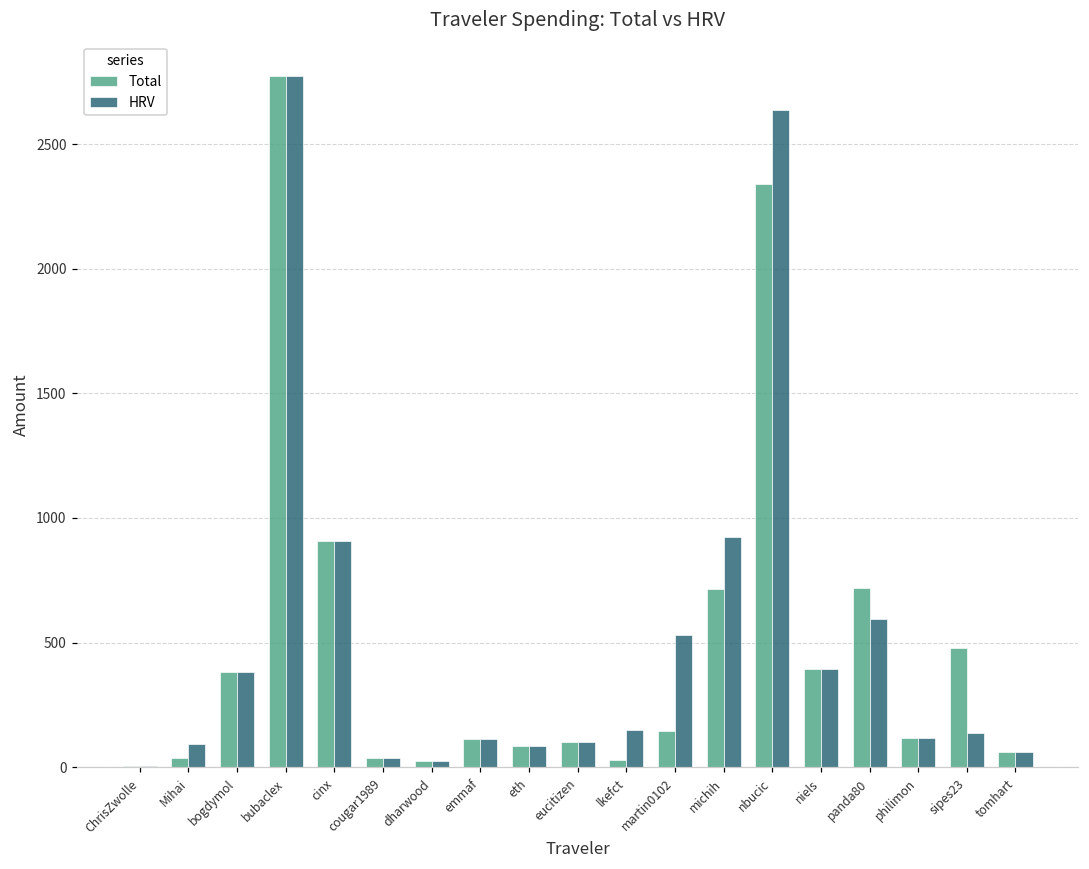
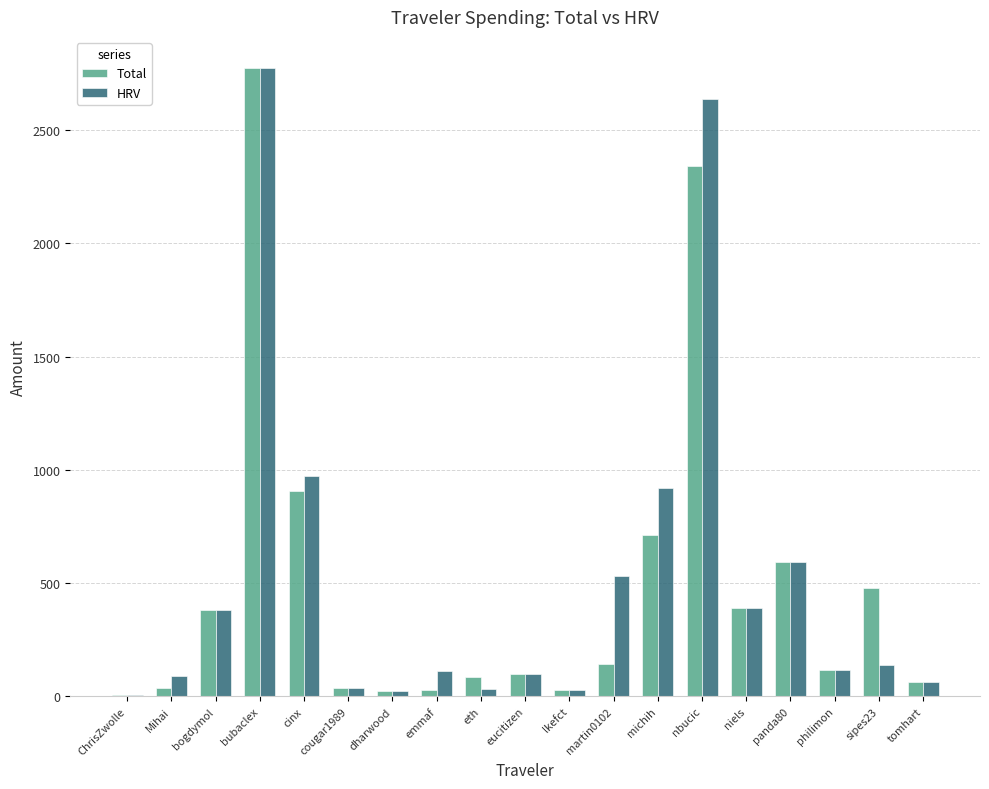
  {
    "Total": {
      "Mihai": 40,
      "bogdymol": 380,
      "bubaclex": 2770,
      "cinx": 910,
      "cougar1989": 40,
      "dharwood": 30,
-     "emmaf": 110,
+     "emmaf": 30,
      "eth": 90,
      "eucitizen": 100,
      "lkefct": 30,
      "martin0102": 140,
      "michih": 710,
      "nbucic": 2340,
      "niels": 390,
-     "panda80": 720,
+     "panda80": 590,
      "philimon": 120,
      "sipes23": 480,
      "tomhart": 60
    },
    "HRV": {
      "Mihai": 90,
      "bogdymol": 380,
      "bubaclex": 2770,
-     "cinx": 910,
+     "cinx": 970,
      "cougar1989": 40,
      "dharwood": 30,
      "emmaf": 110,
-     "eth": 90,
+     "eth": 30,
      "eucitizen": 100,
-     "lkefct": 150,
+     "lkefct": 30,
      "martin0102": 530,
      "michih": 920,
      "nbucic": 2640,
      "niels": 390,
      "panda80": 590,
      "philimon": 120,
      "sipes23": 140,
      "tomhart": 60
    }
  }
